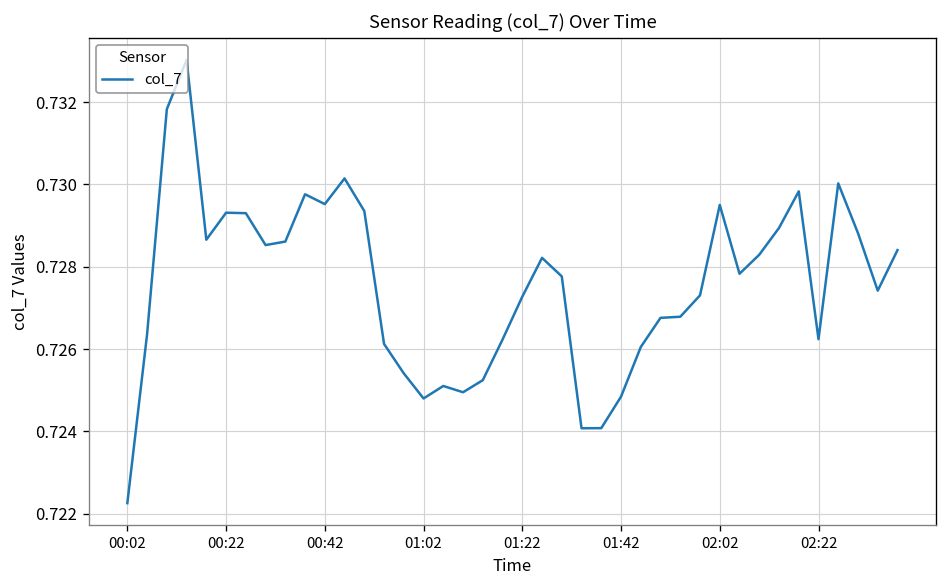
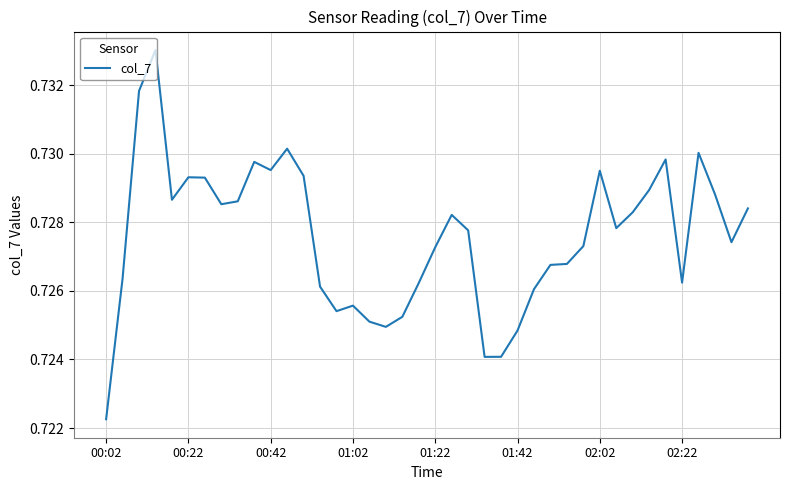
  {
    "00:02": 0.7223,
    "00:22": 0.7293,
    "00:42": 0.7295,
-   "01:02": 0.7248,
+   "01:02": 0.7256,
    "01:22": 0.7273,
    "01:42": 0.7248,
    "02:02": 0.7295,
    "02:22": 0.7262
  }
